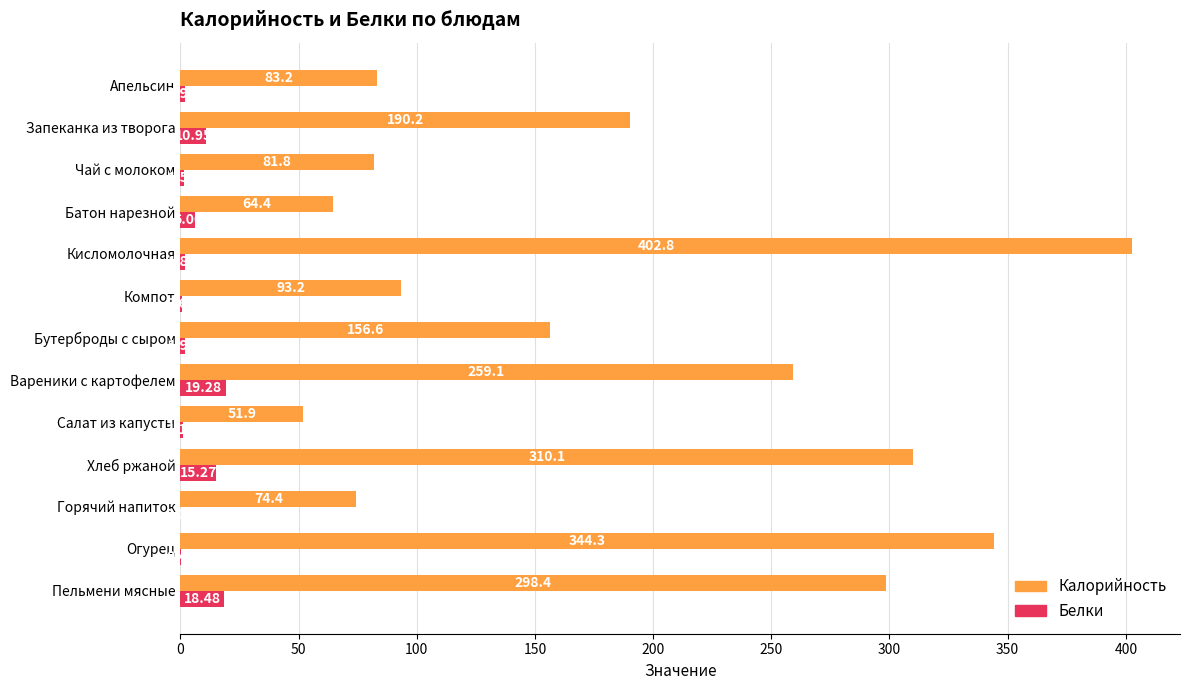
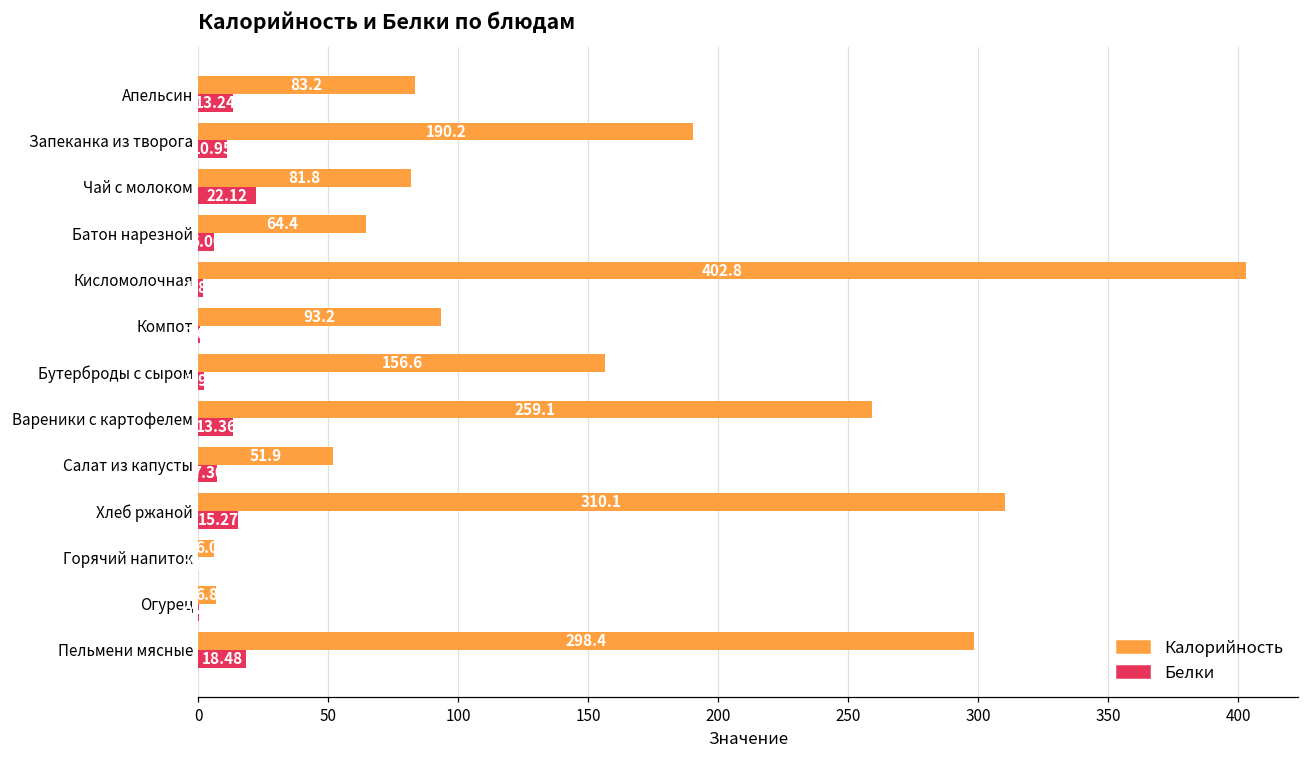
  {
    "Калорийность": {
      "Апельсин": 83.2,
      "Запеканка из творога": 190.2,
      "Чай с молоком": 81.8,
      "Батон нарезной": 64.4,
      "Кисломолочная": 402.8,
      "Компот": 93.2,
      "Бутерброды с сыром": 156.6,
      "Вареники с картофелем": 259.1,
      "Салат из капусты": 51.9,
      "Хлеб ржаной": 310.1,
-     "Горячий напиток": 74.4,
-     "Огурец": 344.3,
+     "Горячий напиток": 6.0,
+     "Огурец": 6.8,
      "Пельмени мясные": 298.4
    },
    "Белки": {
-     "Апельсин": 2,
+     "Апельсин": 13,
      "Запеканка из творога": 10.95,
-     "Чай с молоком": 2,
-     "Вареники с картофелем": 19.28,
-     "Салат из капусты": 1,
+     "Чай с молоком": 22,
+     "Вареники с картофелем": 13.36,
+     "Салат из капусты": 7,
      "Хлеб ржаной": 15.27,
      "Пельмени мясные": 18.48
    }
  }
